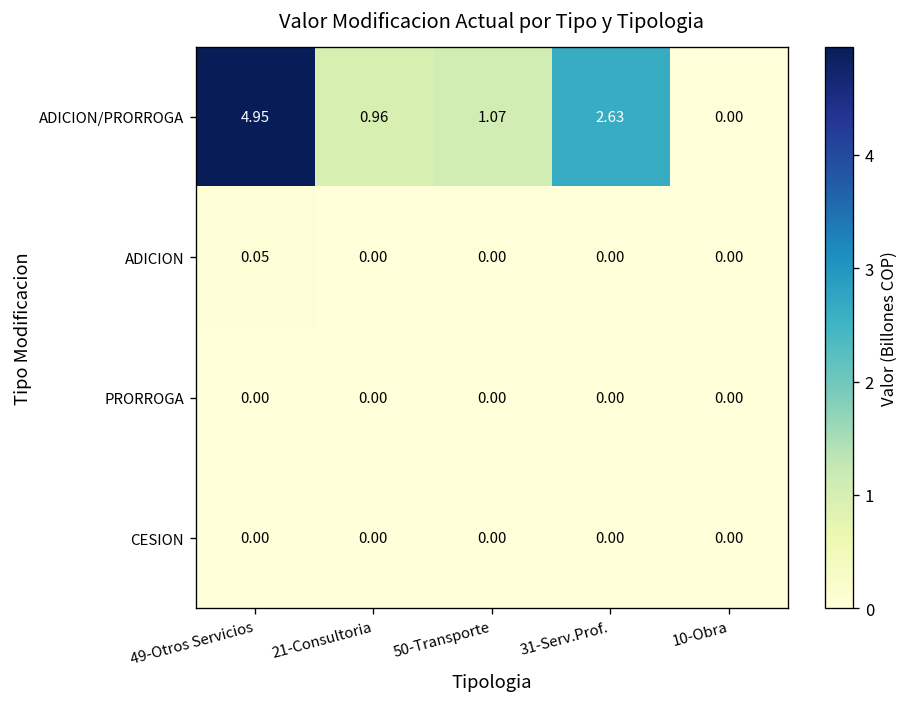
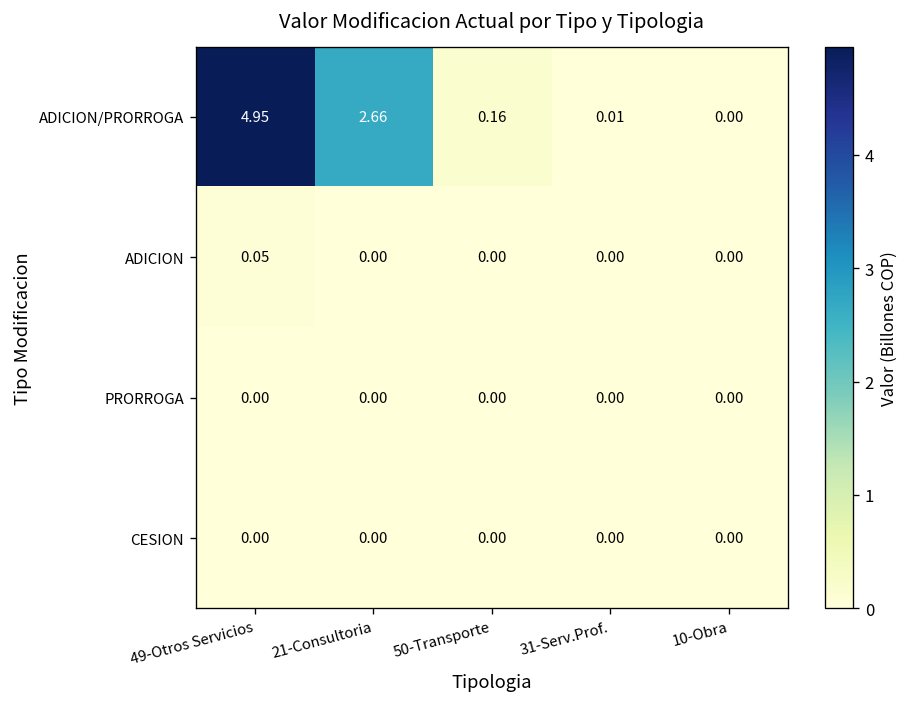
  {
    "ADICION/PRORROGA": {
      "49-Otros Servicios": 4.95,
-     "21-Consultoria": 0.96,
-     "50-Transporte": 1.07,
-     "31-Serv.Prof.": 2.63,
+     "21-Consultoria": 2.66,
+     "50-Transporte": 0.16,
+     "31-Serv.Prof.": 0.01,
      "10-Obra": 0.00
    },
    "ADICION": {
      "49-Otros Servicios": 0.05,
      "21-Consultoria": 0.00,
      "50-Transporte": 0.00,
      "31-Serv.Prof.": 0.00,
      "10-Obra": 0.00
    },
    "PRORROGA": {
      "49-Otros Servicios": 0.00,
      "21-Consultoria": 0.00,
      "50-Transporte": 0.00,
      "31-Serv.Prof.": 0.00,
      "10-Obra": 0.00
    },
    "CESION": {
      "49-Otros Servicios": 0.00,
      "21-Consultoria": 0.00,
      "50-Transporte": 0.00,
      "31-Serv.Prof.": 0.00,
      "10-Obra": 0.00
    }
  }
